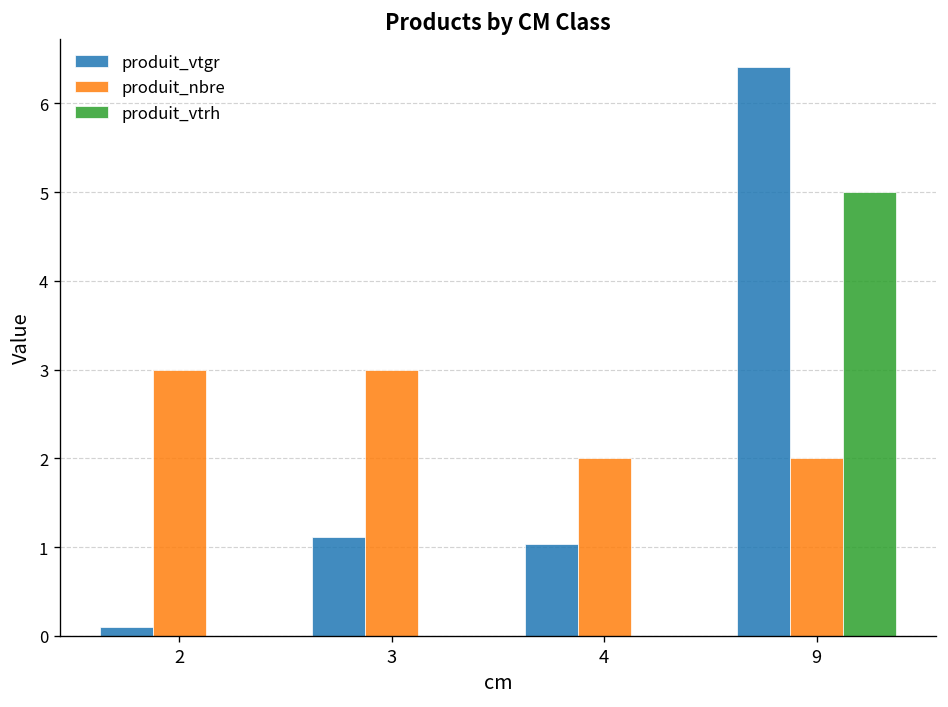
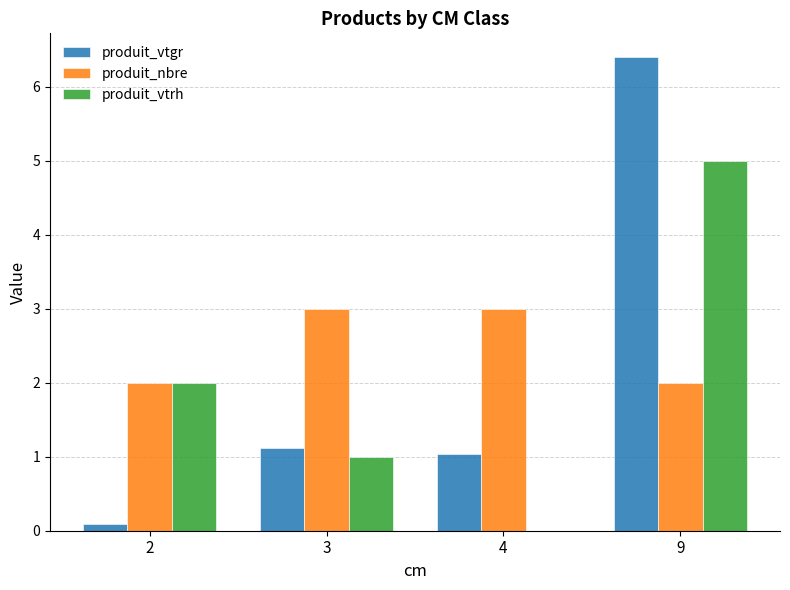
  {
    "produit_vtgr": {
      "2": 0.1,
      "3": 1.1,
      "4": 1,
      "9": 6.4
    },
    "produit_nbre": {
-     "2": 3,
+     "2": 2,
      "3": 3,
-     "4": 2,
+     "4": 3,
      "9": 2
    },
    "produit_vtrh": {
-     "2": 0,
-     "3": 0,
+     "2": 2,
+     "3": 1,
      "4": 0,
      "9": 5
    }
  }
